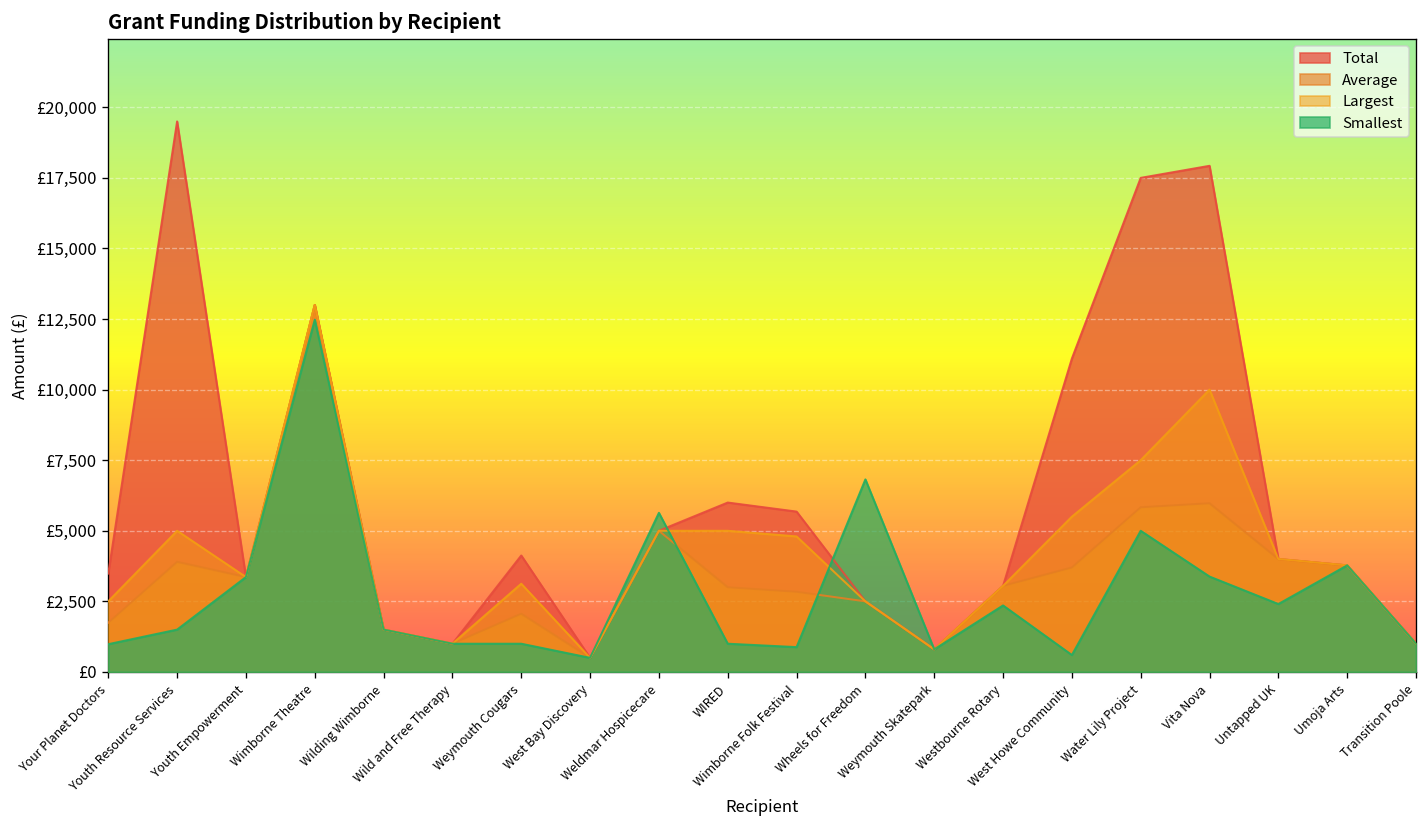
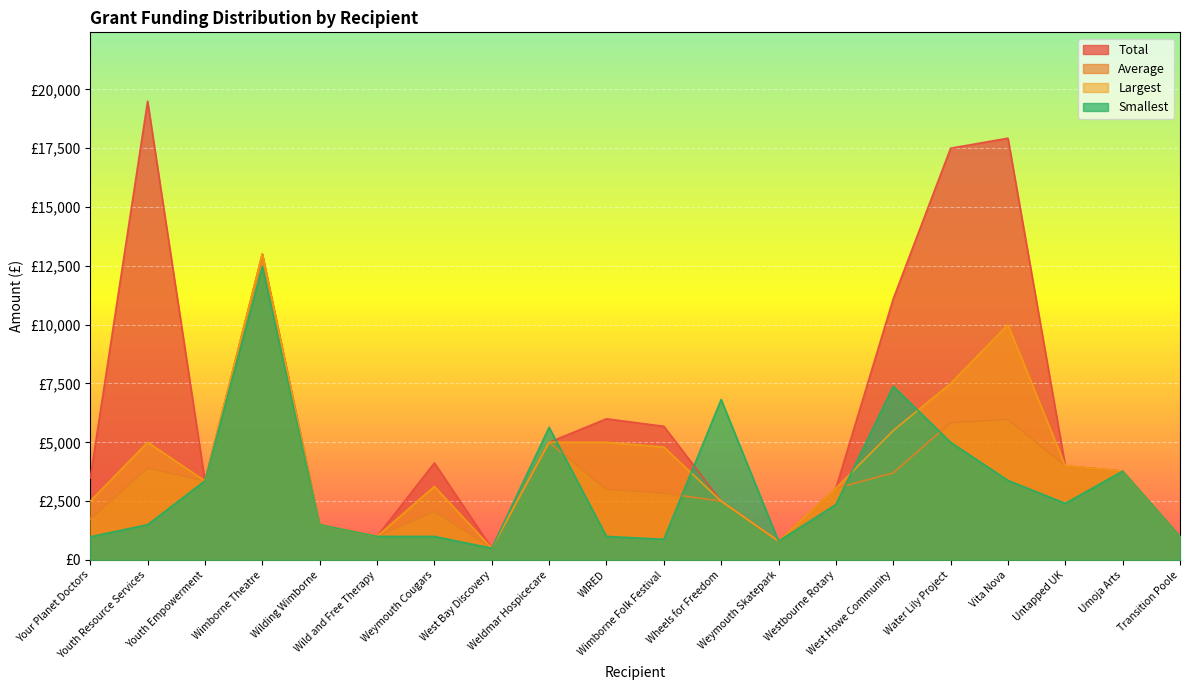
  {
    "Smallest": {
      "Your Planet Doctors": "£1,000",
      "Youth Resource Services": "£1,500",
      "Wimborne Theatre": "£12,500",
      "Weymouth Cougars": "£1,000",
      "Weldmar Hospicecare": "£5,600",
      "WIRED": "£1,000",
      "Wimborne Folk Festival": "£900",
      "Wheels for Freedom": "£6,800",
      "Westbourne Rotary": "£2,400",
-     "West Howe Community": "£600",
+     "West Howe Community": "£7,400",
      "Water Lily Project": "£5,000",
      "Vita Nova": "£3,400",
      "Untapped UK": "£2,400"
    }
  }
